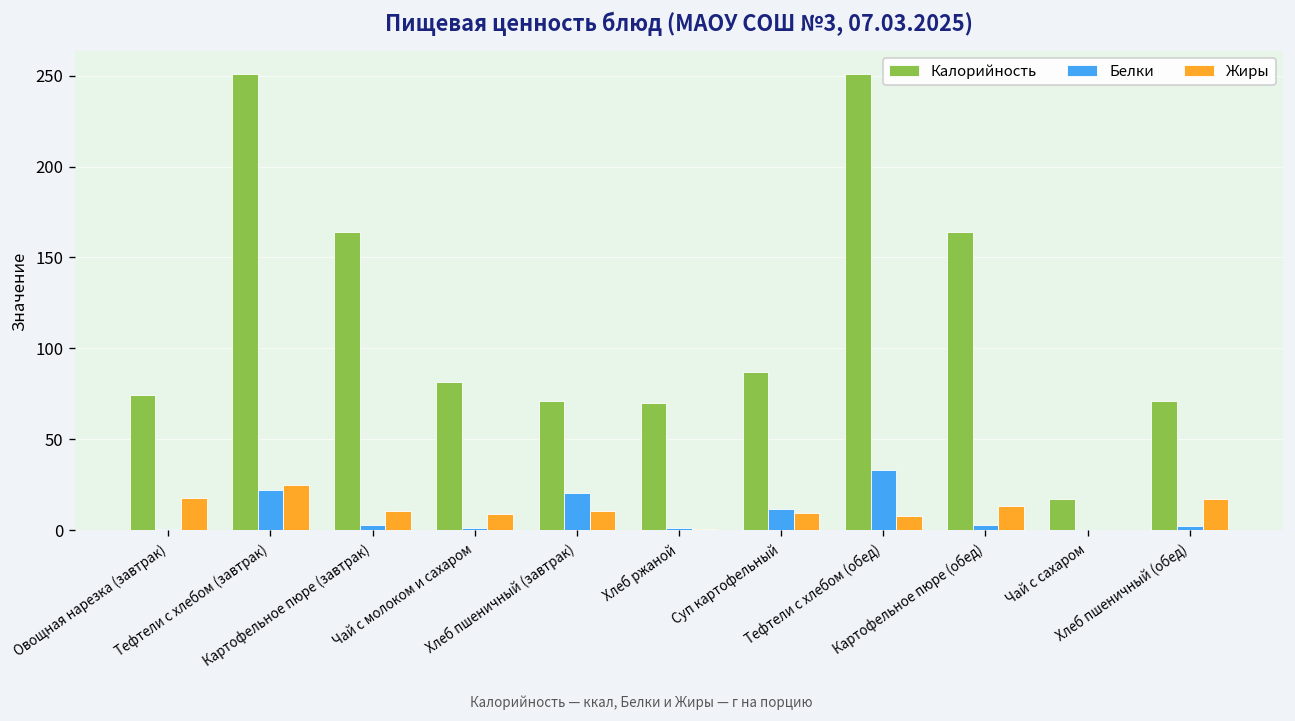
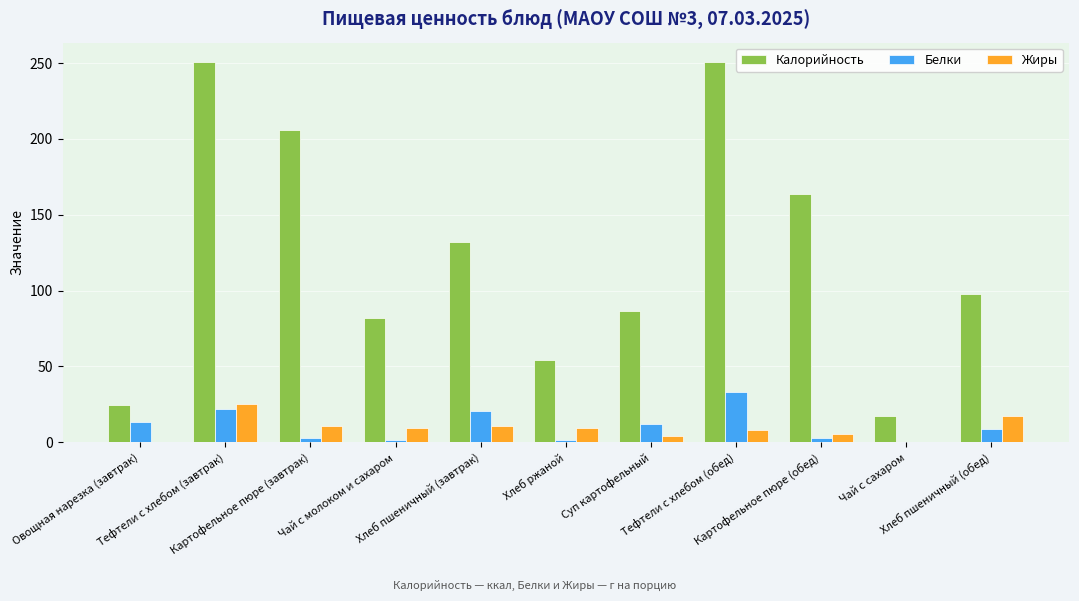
  {
    "Калорийность": {
-     "Овощная нарезка (завтрак)": 75,
+     "Овощная нарезка (завтрак)": 24,
      "Тефтели c хлебом (завтрак)": 251,
-     "Картофельное пюре (завтрак)": 164,
+     "Картофельное пюре (завтрак)": 206,
      "Чай с молоком и сахаром": 82,
-     "Хлеб пшеничный (завтрак)": 71,
-     "Хлеб ржаной": 70,
+     "Хлеб пшеничный (завтрак)": 132,
+     "Хлеб ржаной": 54,
      "Суп картофельный": 87,
      "Тефтели c хлебом (обед)": 251,
      "Картофельное пюре (обед)": 164,
      "Чай с сахаром": 17,
-     "Хлеб пшеничный (обед)": 71
+     "Хлеб пшеничный (обед)": 98
    },
    "Белки": {
-     "Овощная нарезка (завтрак)": 1,
+     "Овощная нарезка (завтрак)": 13,
      "Тефтели c хлебом (завтрак)": 22,
      "Картофельное пюре (завтрак)": 3,
      "Хлеб пшеничный (завтрак)": 21,
      "Суп картофельный": 12,
      "Тефтели c хлебом (обед)": 33,
      "Картофельное пюре (обед)": 3,
      "Чай с сахаром": 0,
-     "Хлеб пшеничный (обед)": 2
+     "Хлеб пшеничный (обед)": 9
    },
    "Жиры": {
-     "Овощная нарезка (завтрак)": 18,
+     "Овощная нарезка (завтрак)": 0,
      "Тефтели c хлебом (завтрак)": 25,
      "Картофельное пюре (завтрак)": 11,
      "Чай с молоком и сахаром": 9,
      "Хлеб пшеничный (завтрак)": 11,
-     "Хлеб ржаной": 1,
-     "Суп картофельный": 10,
+     "Хлеб ржаной": 10,
+     "Суп картофельный": 4,
      "Тефтели c хлебом (обед)": 8,
-     "Картофельное пюре (обед)": 13,
+     "Картофельное пюре (обед)": 5,
      "Чай с сахаром": 0,
      "Хлеб пшеничный (обед)": 17
    }
  }
